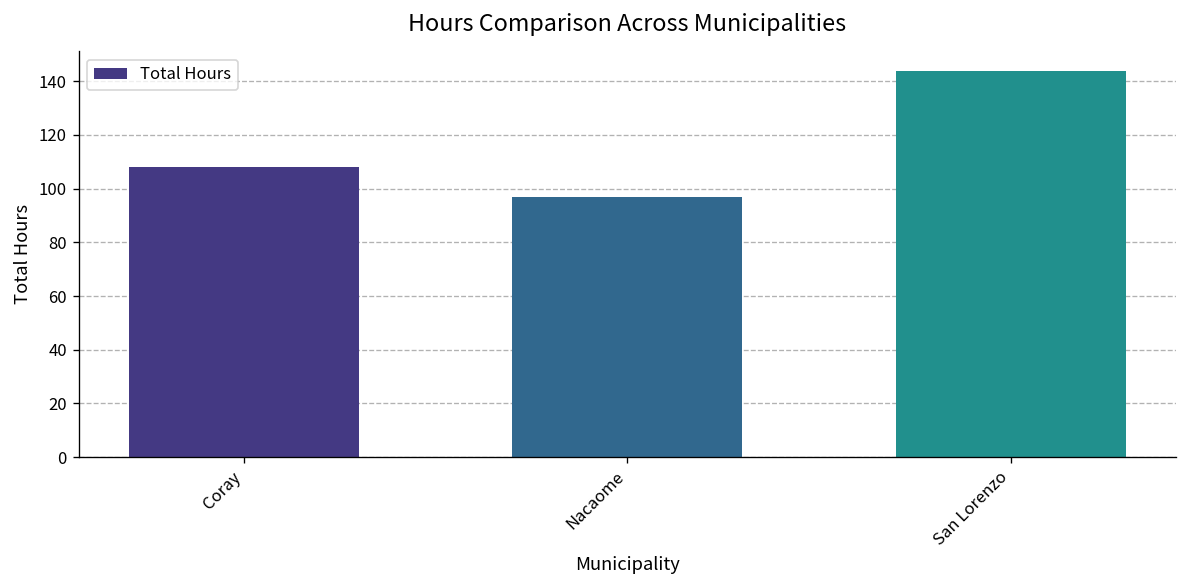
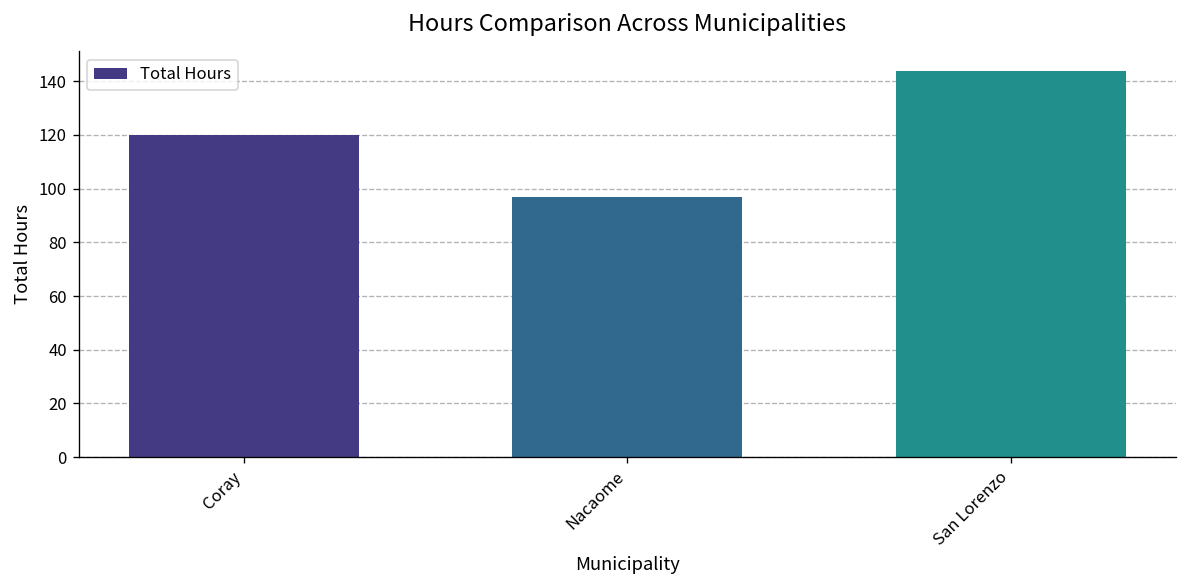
  {
-   "Coray": 108,
+   "Coray": 120,
    "Nacaome": 97,
    "San Lorenzo": 144
  }
